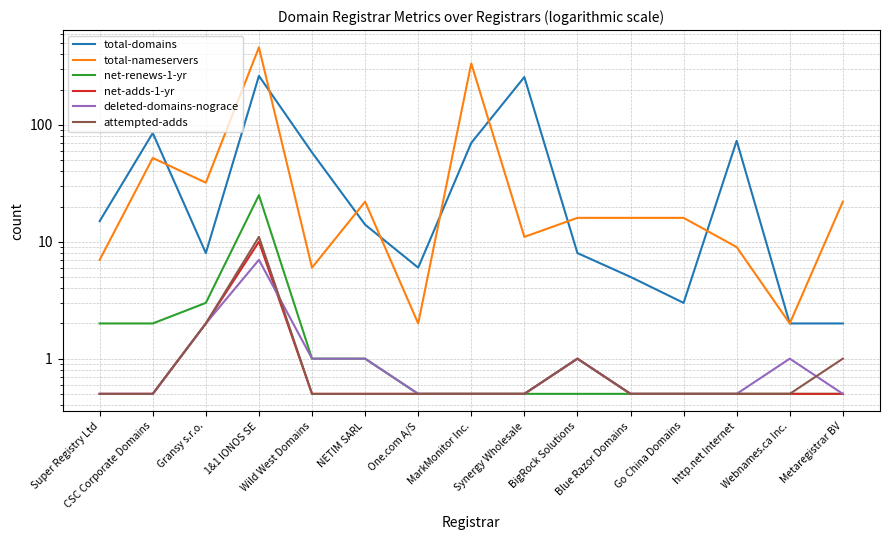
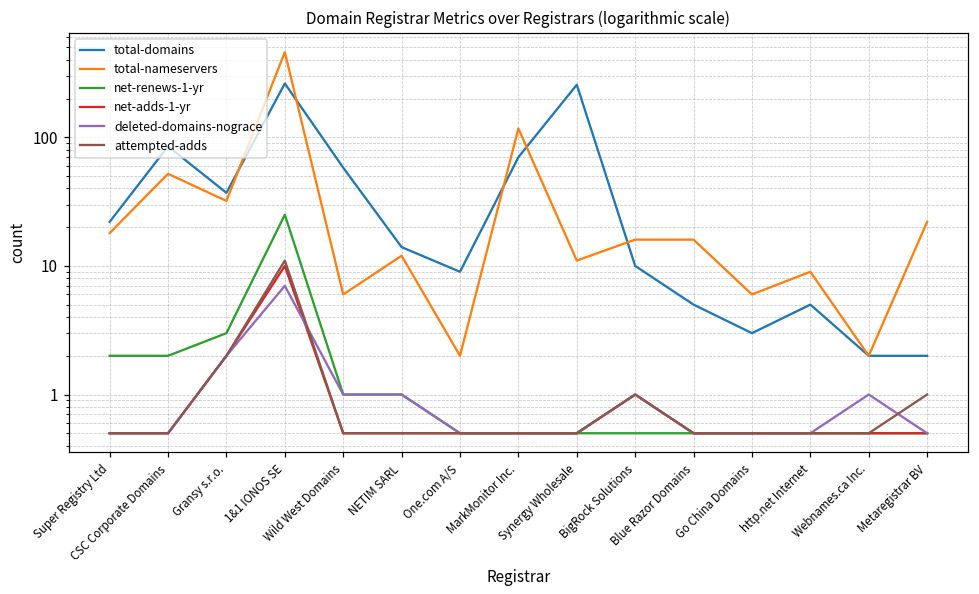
  {
    "total-domains": {
-     "Super Registry Ltd": 15,
+     "Super Registry Ltd": 22,
      "CSC Corporate Domains": 90,
-     "Gransy s.r.o.": 8,
+     "Gransy s.r.o.": 37,
      "1&1 IONOS SE": 260,
      "Wild West Domains": 60,
      "NETIM SARL": 14,
-     "One.com A/S": 6,
+     "One.com A/S": 9,
      "MarkMonitor Inc.": 70,
      "Synergy Wholesale": 260,
-     "BigRock Solutions": 8,
+     "BigRock Solutions": 10,
      "Blue Razor Domains": 5,
      "Go China Domains": 3,
-     "http.net Internet": 70,
+     "http.net Internet": 5,
      "Metaregistrar BV": 2
    },
    "total-nameservers": {
-     "Super Registry Ltd": 7,
+     "Super Registry Ltd": 18,
      "CSC Corporate Domains": 50,
      "Gransy s.r.o.": 32,
      "1&1 IONOS SE": 460,
      "Wild West Domains": 6,
-     "NETIM SARL": 22,
+     "NETIM SARL": 12,
      "One.com A/S": 2,
-     "MarkMonitor Inc.": 340,
+     "MarkMonitor Inc.": 120,
      "Synergy Wholesale": 11,
      "BigRock Solutions": 16,
      "Blue Razor Domains": 16,
-     "Go China Domains": 16,
+     "Go China Domains": 6,
      "http.net Internet": 9,
      "Metaregistrar BV": 22
    },
    "net-renews-1-yr": {
      "Super Registry Ltd": 2,
      "CSC Corporate Domains": 2,
      "Gransy s.r.o.": 3,
      "1&1 IONOS SE": 25,
      "BigRock Solutions": 0.50
    },
    "net-adds-1-yr": {
      "1&1 IONOS SE": 10
    },
    "deleted-domains-nograce": {
      "1&1 IONOS SE": 7,
      "Webnames.ca Inc.": 1
    },
    "attempted-adds": {
      "1&1 IONOS SE": 11,
      "Metaregistrar BV": 1
    }
  }
